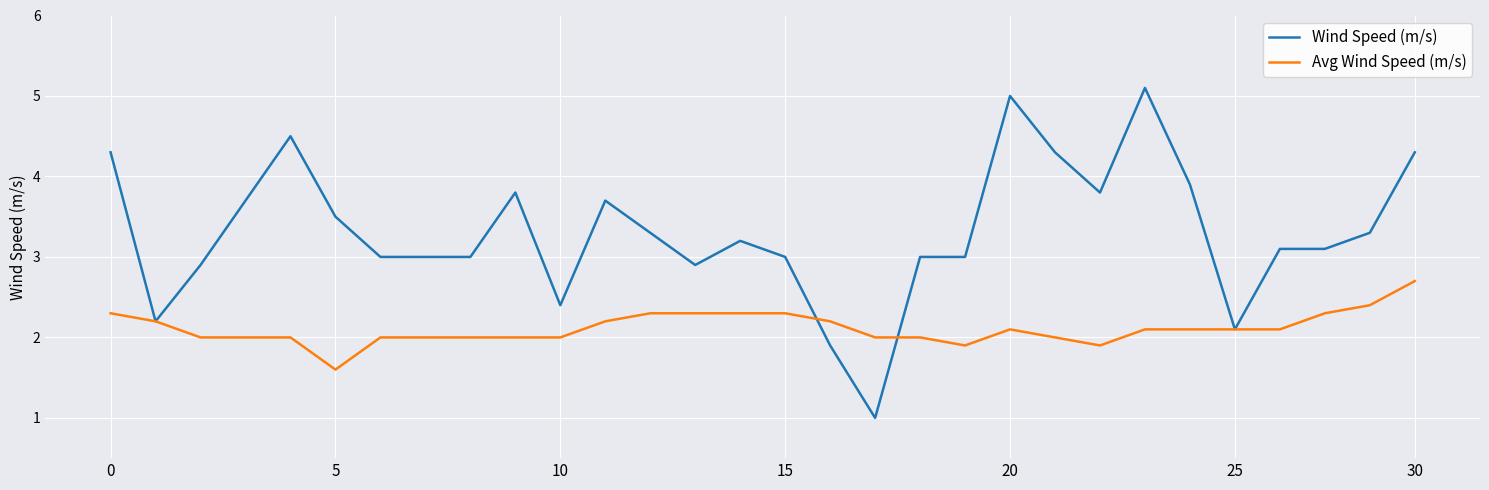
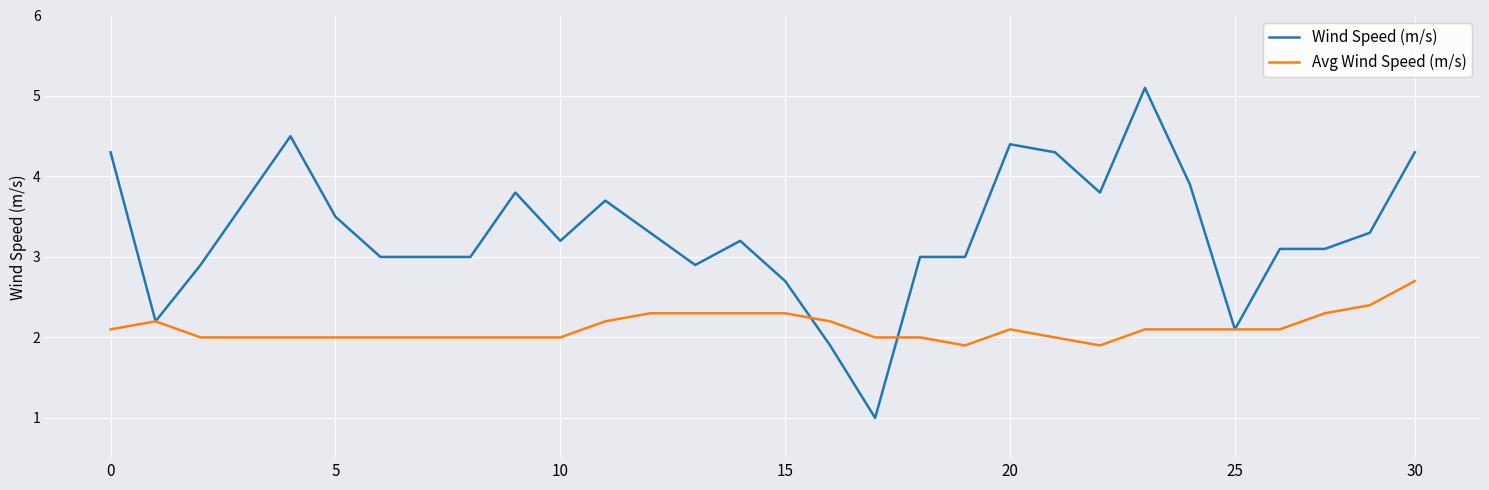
  {
    "Wind Speed (m/s)": {
      "0": 4.3,
      "5": 3.5,
-     "10": 2.4,
-     "15": 3.0,
-     "20": 5.0,
+     "10": 3.2,
+     "15": 2.7,
+     "20": 4.4,
      "30": 4.3
    },
    "Avg Wind Speed (m/s)": {
-     "0": 2.3,
-     "5": 1.6,
+     "0": 2.1,
+     "5": 2.0,
      "10": 2.0,
      "15": 2.3,
      "20": 2.1,
      "30": 2.7
    }
  }
